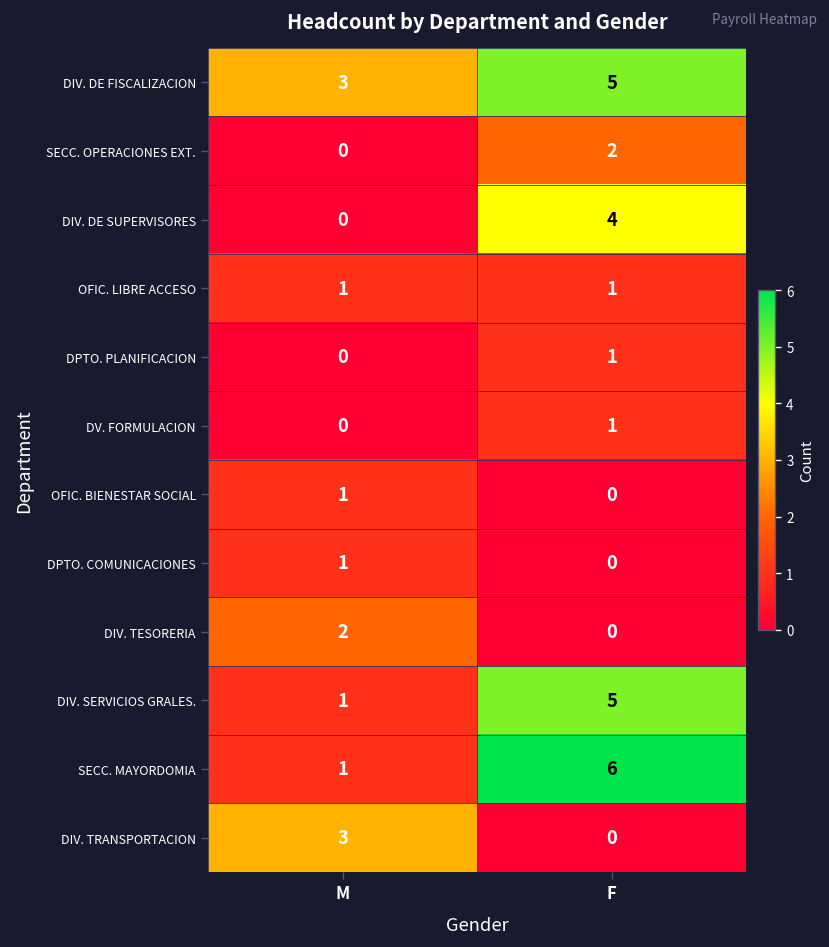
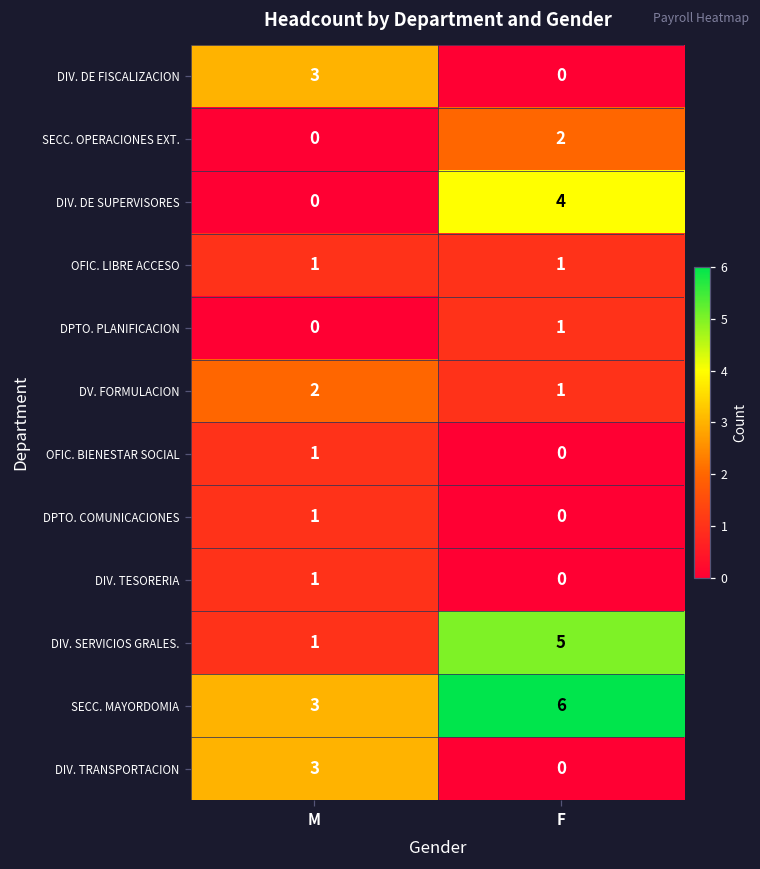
  {
    "DIV. DE FISCALIZACION": {
      "M": 3,
-     "F": 5
+     "F": 0
    },
    "SECC. OPERACIONES EXT.": {
      "M": 0,
      "F": 2
    },
    "DIV. DE SUPERVISORES": {
      "M": 0,
      "F": 4
    },
    "OFIC. LIBRE ACCESO": {
      "M": 1,
      "F": 1
    },
    "DPTO. PLANIFICACION": {
      "M": 0,
      "F": 1
    },
    "DV. FORMULACION": {
-     "M": 0,
+     "M": 2,
      "F": 1
    },
    "OFIC. BIENESTAR SOCIAL": {
      "M": 1,
      "F": 0
    },
    "DPTO. COMUNICACIONES": {
      "M": 1,
      "F": 0
    },
    "DIV. TESORERIA": {
-     "M": 2,
+     "M": 1,
      "F": 0
    },
    "DIV. SERVICIOS GRALES.": {
      "M": 1,
      "F": 5
    },
    "SECC. MAYORDOMIA": {
-     "M": 1,
+     "M": 3,
      "F": 6
    },
    "DIV. TRANSPORTACION": {
      "M": 3,
      "F": 0
    }
  }
